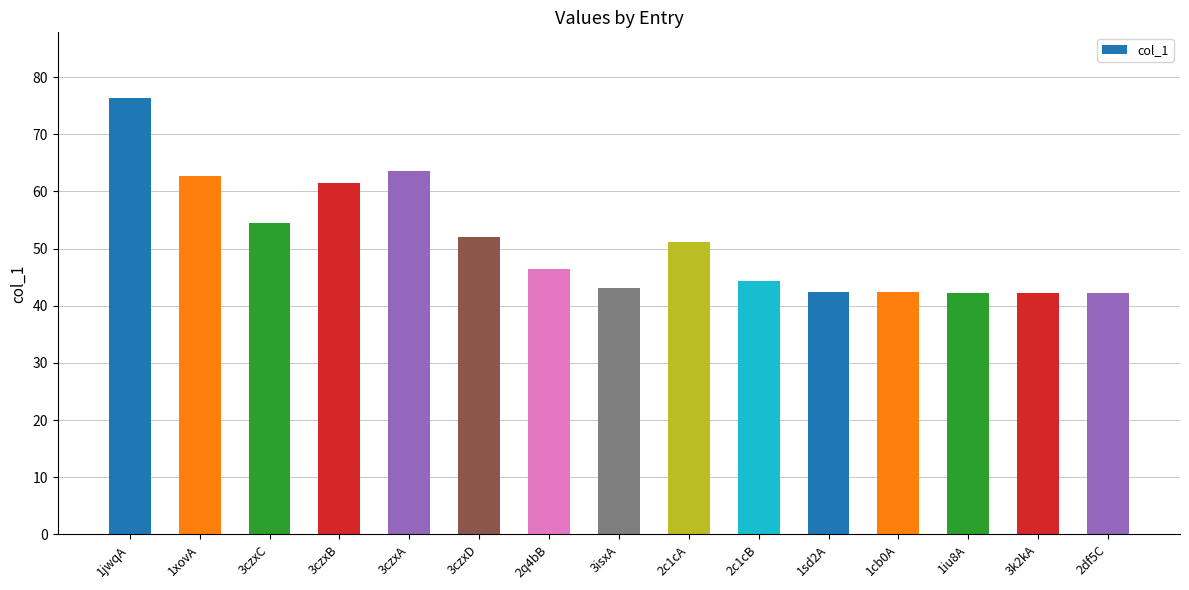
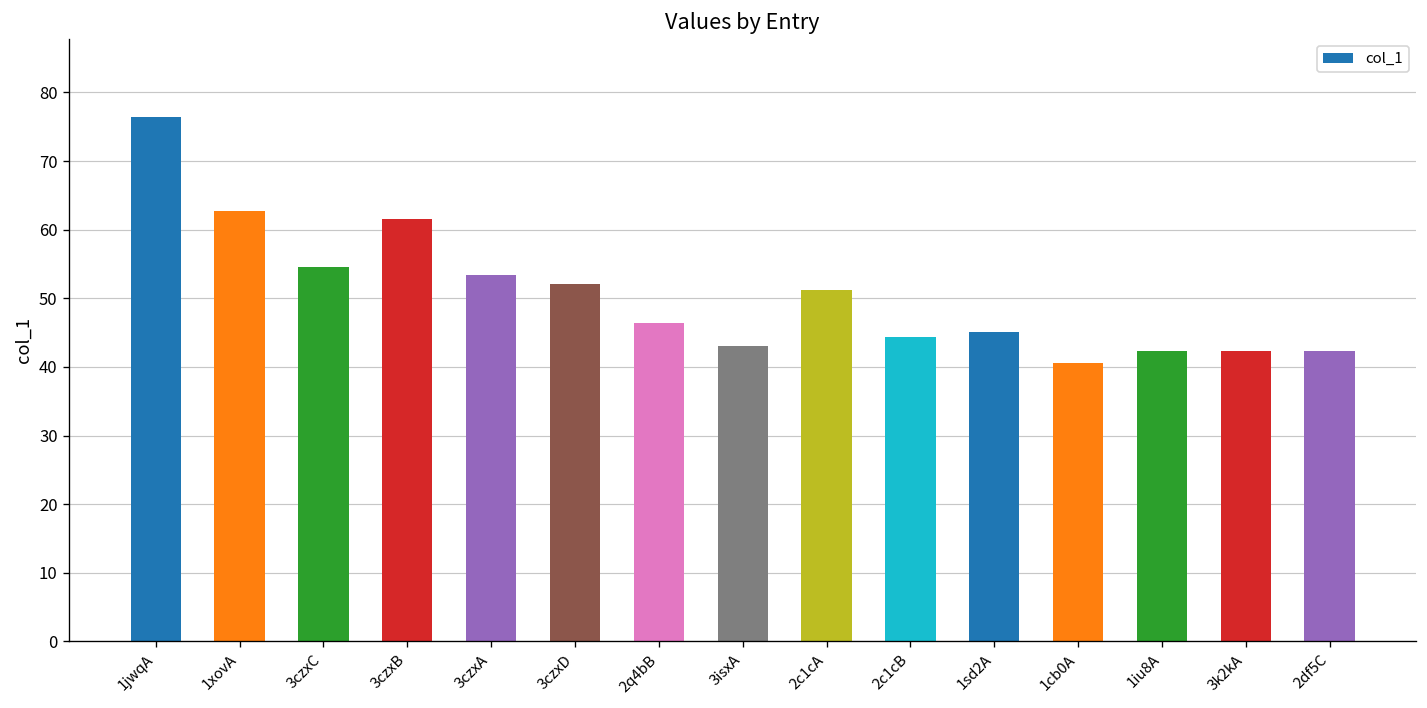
  {
    "1jwqA": 76,
    "1xovA": 63,
    "3czxC": 54,
    "3czxB": 62,
-   "3czxA": 64,
+   "3czxA": 53,
    "3czxD": 52,
    "2q4bB": 46,
    "3isxA": 43,
    "2c1cA": 51,
    "2c1cB": 44,
-   "1sd2A": 42,
-   "1cb0A": 42,
+   "1sd2A": 45,
+   "1cb0A": 41,
    "1iu8A": 42,
    "3k2kA": 42,
    "2df5C": 42
  }
